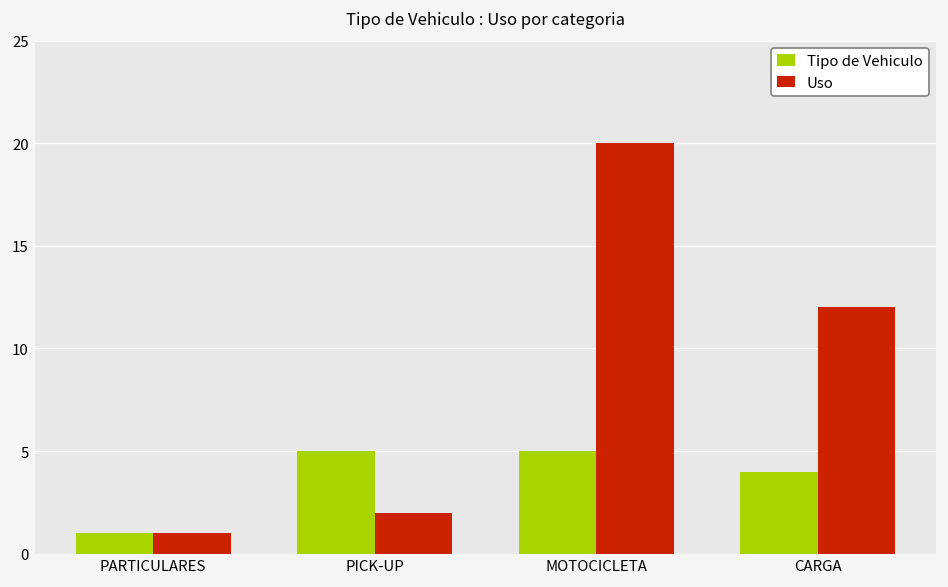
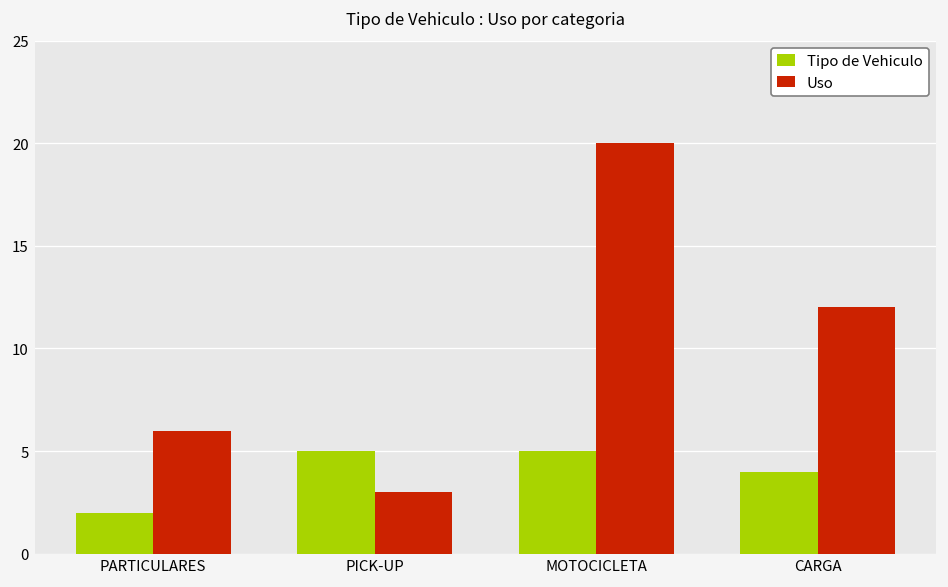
  {
    "Tipo de Vehiculo": {
-     "PARTICULARES": 1,
+     "PARTICULARES": 2,
      "PICK-UP": 5,
      "MOTOCICLETA": 5,
      "CARGA": 4
    },
    "Uso": {
-     "PARTICULARES": 1,
-     "PICK-UP": 2,
+     "PARTICULARES": 6,
+     "PICK-UP": 3,
      "MOTOCICLETA": 20,
      "CARGA": 12
    }
  }
